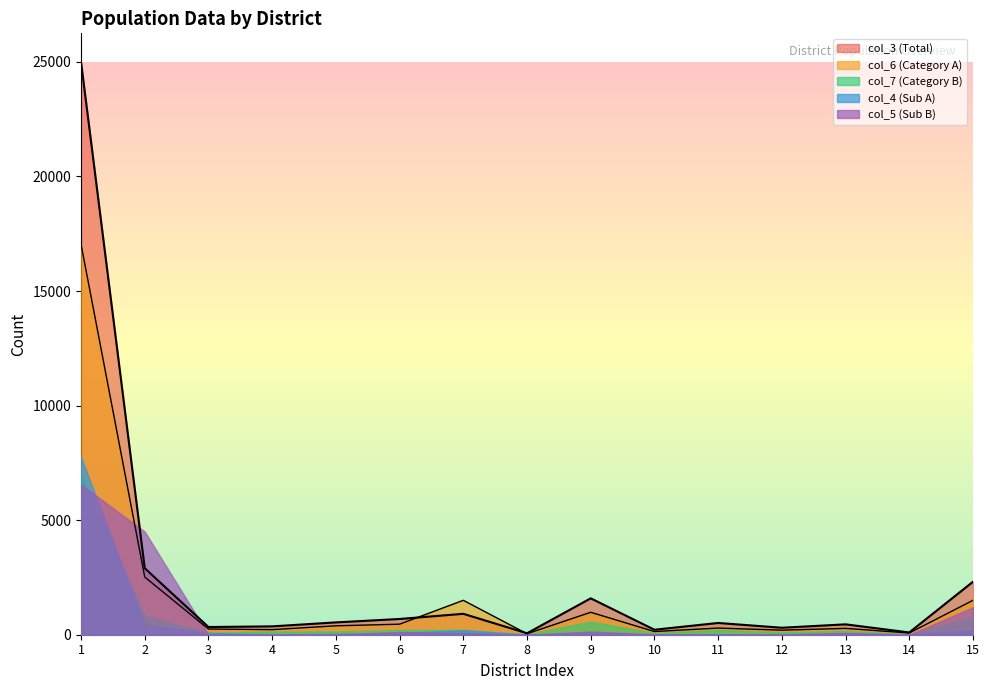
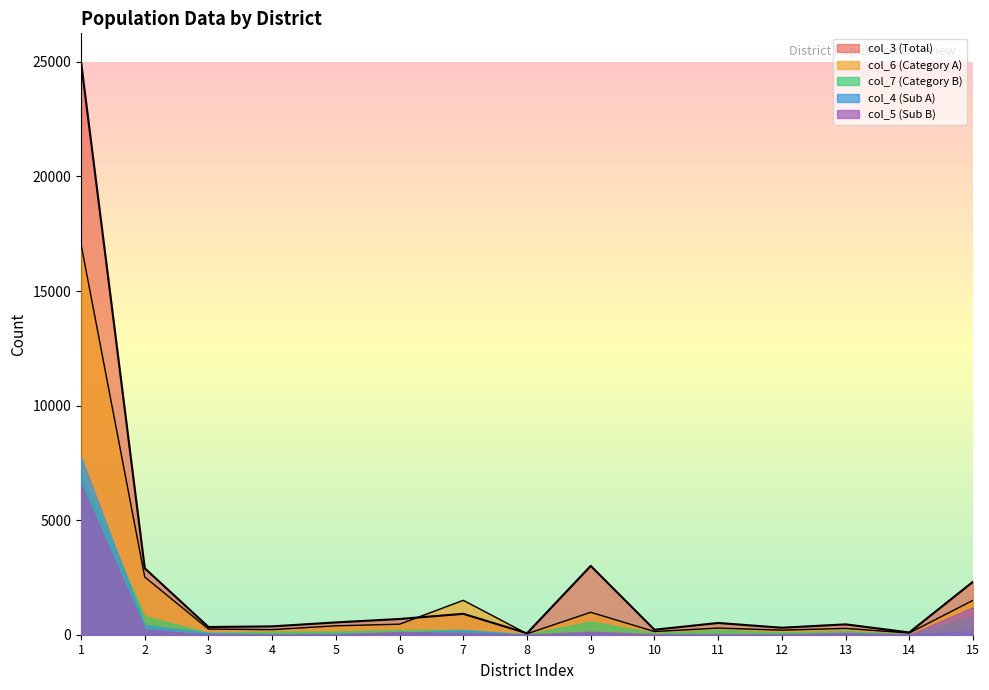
  {
    "col_3 (Total)": {
      "1": 25000,
      "2": 2900,
      "4": 400,
      "5": 500,
      "6": 700,
      "7": 900,
-     "9": 1600,
+     "9": 3000,
      "11": 500,
      "13": 500,
      "15": 2300
    },
    "col_6 (Category A)": {
      "1": 17000,
      "2": 2500,
      "5": 400,
      "6": 500,
      "7": 1500,
      "9": 1000,
      "15": 1500
    },
    "col_7 (Category B)": {
      "1": 7000,
      "2": 800,
      "9": 600,
      "15": 800
    },
    "col_4 (Sub A)": {
      "1": 7800,
      "2": 400,
      "15": 200
    },
    "col_5 (Sub B)": {
      "1": 6600,
-     "2": 4500,
+     "2": 200,
      "15": 1200
    }
  }
